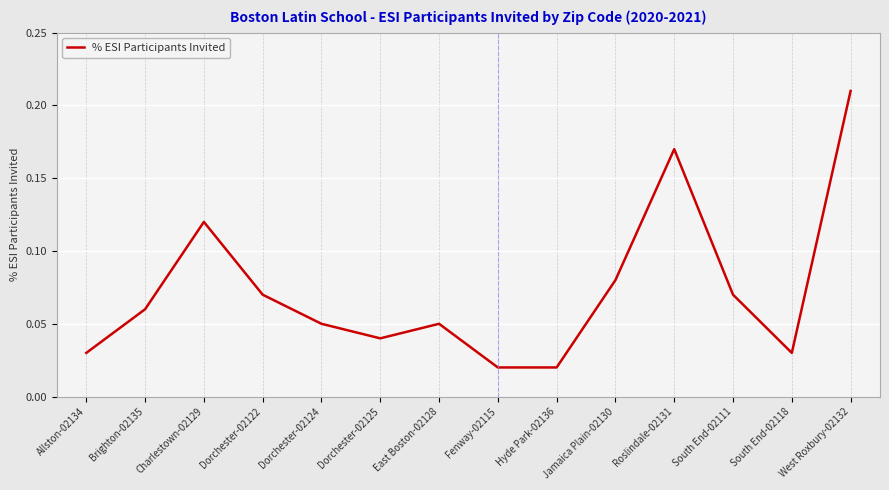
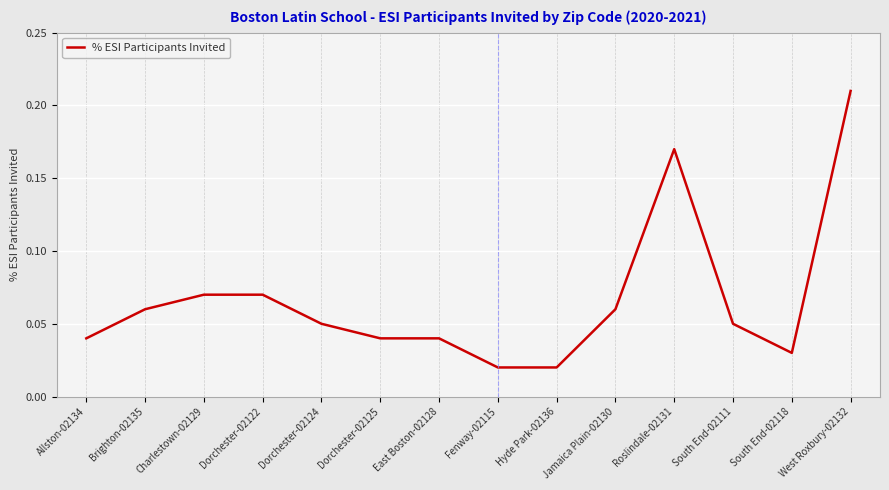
  {
-   "Allston-02134": 0.03,
+   "Allston-02134": 0.04,
    "Brighton-02135": 0.06,
-   "Charlestown-02129": 0.12,
+   "Charlestown-02129": 0.07,
    "Dorchester-02122": 0.07,
    "Dorchester-02124": 0.05,
    "Dorchester-02125": 0.04,
-   "East Boston-02128": 0.05,
+   "East Boston-02128": 0.04,
    "Fenway-02115": 0.02,
    "Hyde Park-02136": 0.02,
-   "Jamaica Plain-02130": 0.08,
+   "Jamaica Plain-02130": 0.06,
    "Roslindale-02131": 0.17,
-   "South End-02111": 0.07,
+   "South End-02111": 0.05,
    "South End-02118": 0.03,
    "West Roxbury-02132": 0.21
  }
